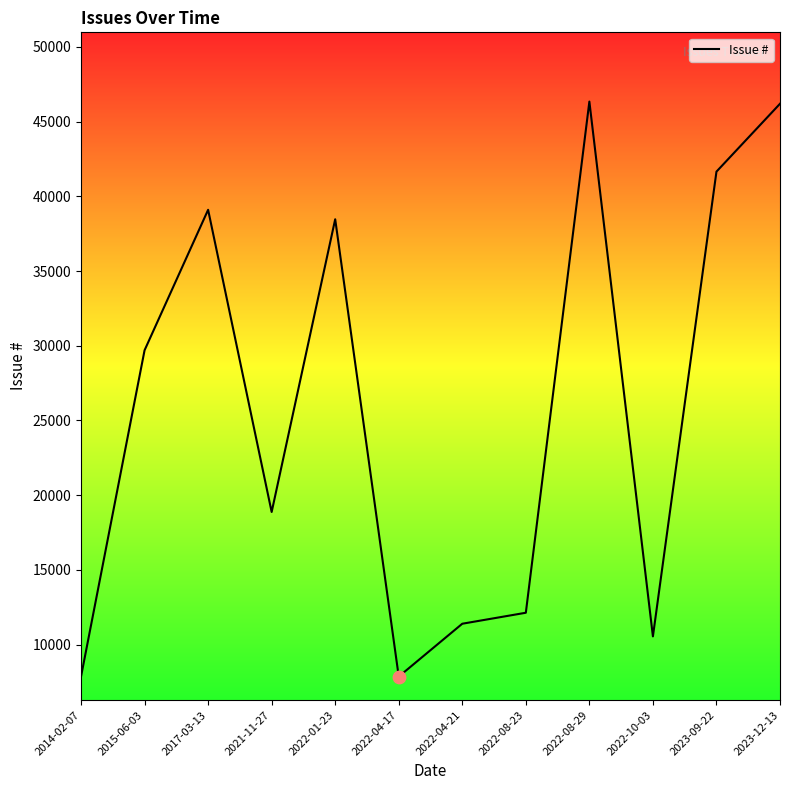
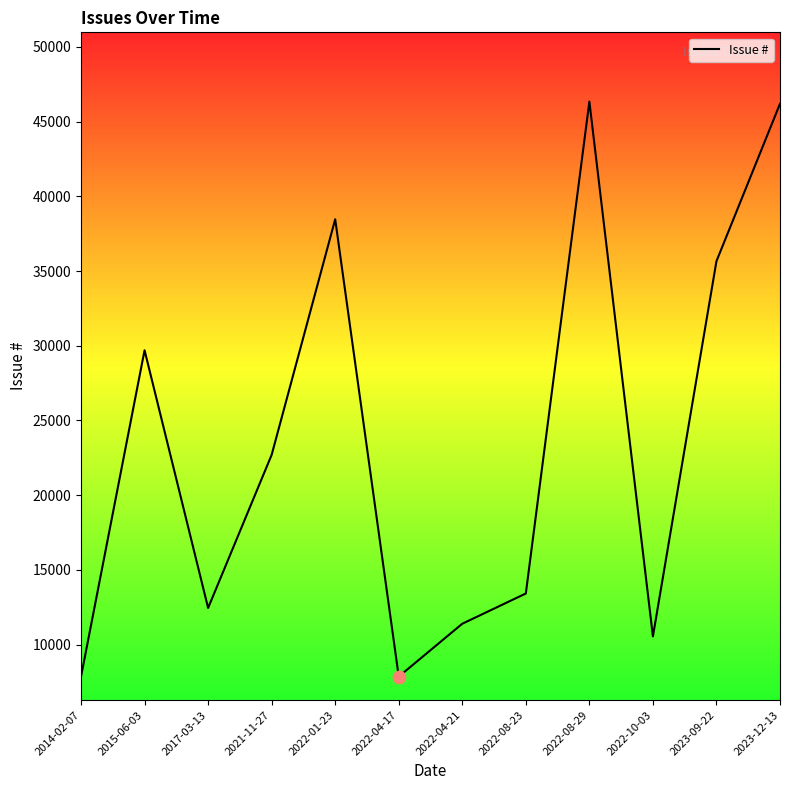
  {
    "Issue #": {
      "2014-02-07": 7900,
      "2015-06-03": 29700,
-     "2017-03-13": 39100,
-     "2021-11-27": 18900,
+     "2017-03-13": 12500,
+     "2021-11-27": 22700,
      "2022-01-23": 38500,
      "2022-04-21": 11400,
-     "2022-08-23": 12100,
+     "2022-08-23": 13400,
      "2022-08-29": 46300,
      "2022-10-03": 10600,
-     "2023-09-22": 41700,
+     "2023-09-22": 35700,
      "2023-12-13": 46200
    }
  }
